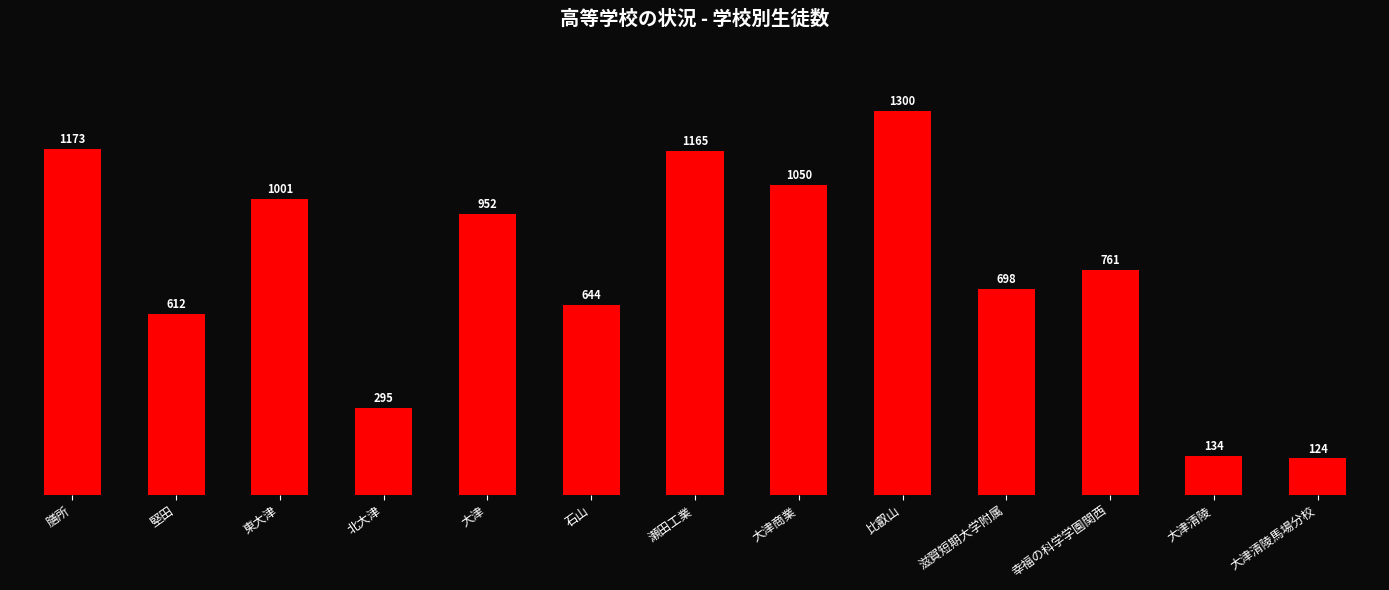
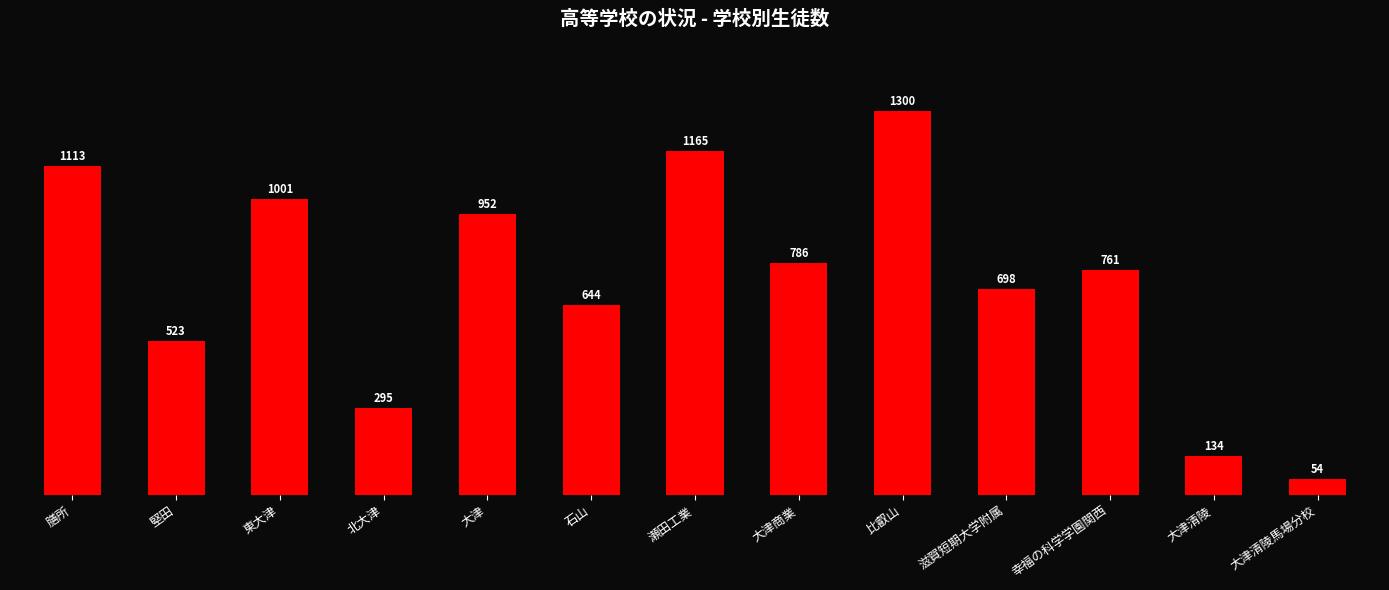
  {
-   "膳所": 1173,
-   "堅田": 612,
+   "膳所": 1113,
+   "堅田": 523,
    "東大津": 1001,
    "北大津": 295,
    "大津": 952,
    "石山": 644,
    "瀬田工業": 1165,
-   "大津商業": 1050,
+   "大津商業": 786,
    "比叡山": 1300,
    "滋賀短期大学附属": 698,
    "幸福の科学学園関西": 761,
    "大津清陵": 134,
-   "大津清陵馬場分校": 124
+   "大津清陵馬場分校": 54
  }
